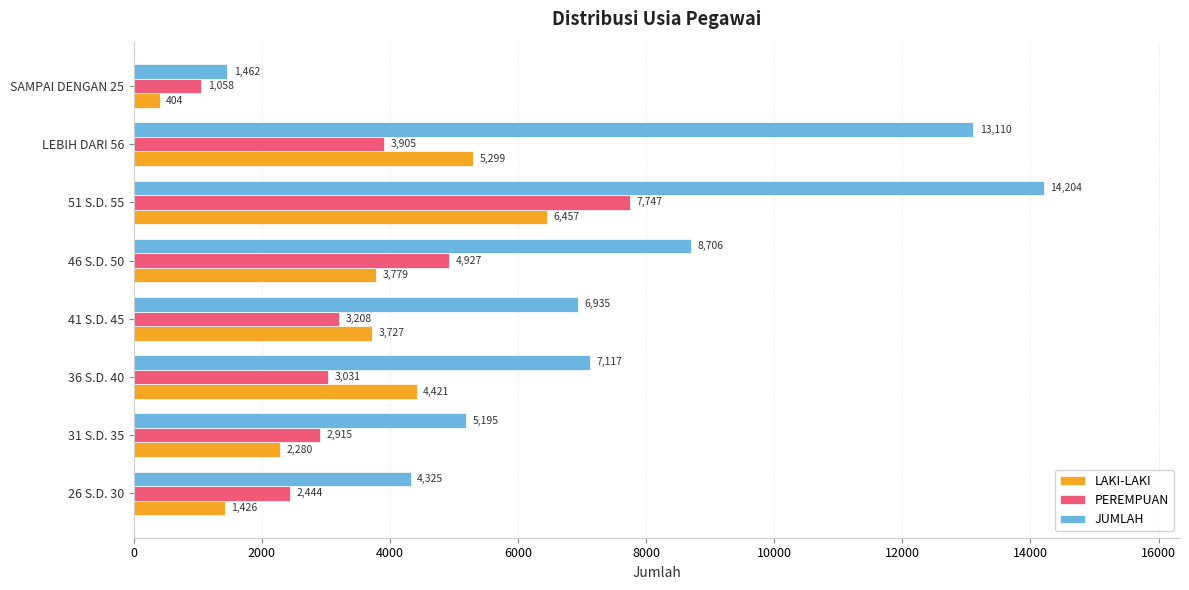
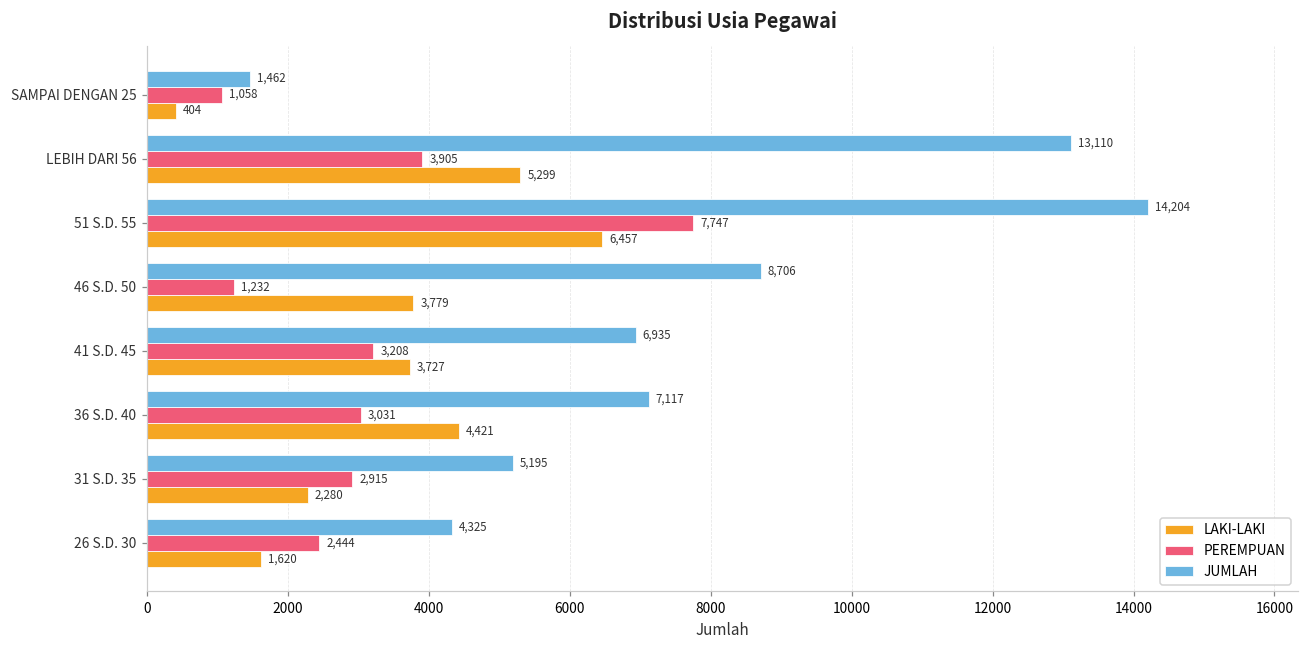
  {
    "LAKI-LAKI": {
      "SAMPAI DENGAN 25": "404",
      "LEBIH DARI 56": "5,299",
      "51 S.D. 55": "6,457",
      "46 S.D. 50": "3,779",
      "41 S.D. 45": "3,727",
      "36 S.D. 40": "4,421",
      "31 S.D. 35": "2,280",
-     "26 S.D. 30": "1,426"
+     "26 S.D. 30": "1,620"
    },
    "PEREMPUAN": {
      "SAMPAI DENGAN 25": "1,058",
      "LEBIH DARI 56": "3,905",
      "51 S.D. 55": "7,747",
-     "46 S.D. 50": "4,927",
+     "46 S.D. 50": "1,232",
      "41 S.D. 45": "3,208",
      "36 S.D. 40": "3,031",
      "31 S.D. 35": "2,915",
      "26 S.D. 30": "2,444"
    },
    "JUMLAH": {
      "SAMPAI DENGAN 25": "1,462",
      "LEBIH DARI 56": "13,110",
      "51 S.D. 55": "14,204",
      "46 S.D. 50": "8,706",
      "41 S.D. 45": "6,935",
      "36 S.D. 40": "7,117",
      "31 S.D. 35": "5,195",
      "26 S.D. 30": "4,325"
    }
  }
